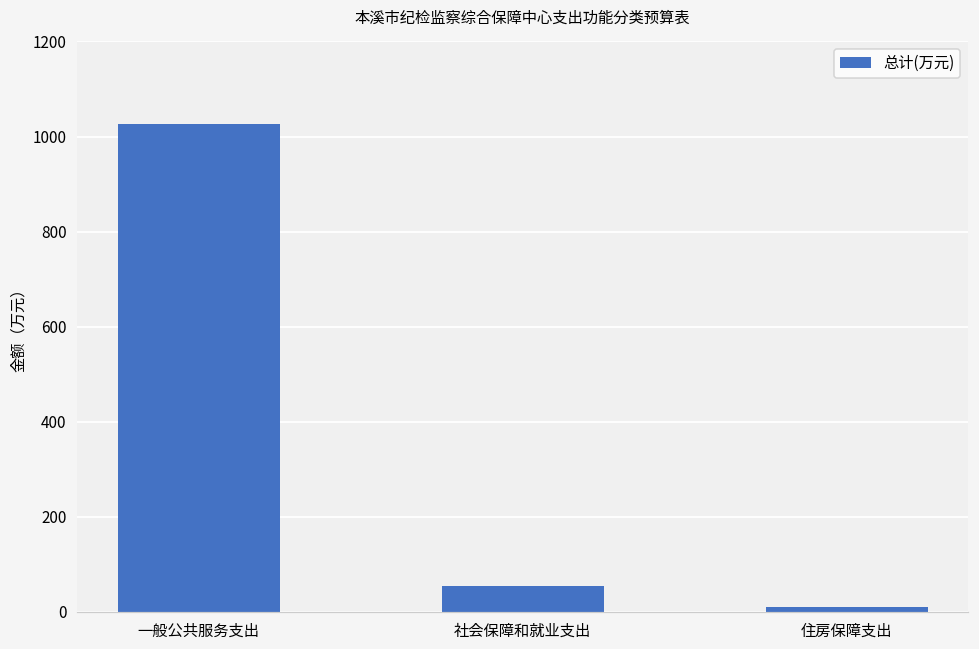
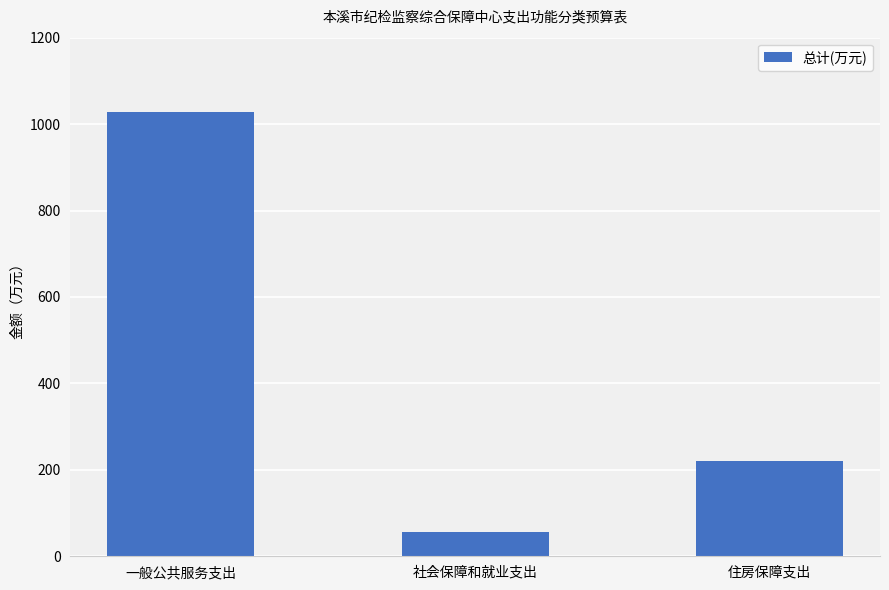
  {
    "一般公共服务支出": 1030,
    "社会保障和就业支出": 60,
-   "住房保障支出": 10
+   "住房保障支出": 220
  }
